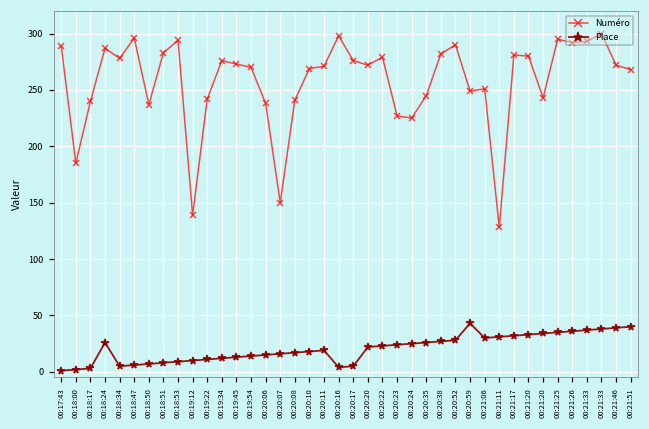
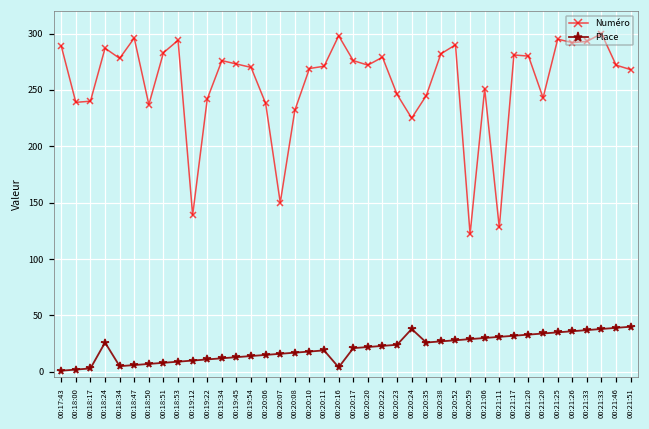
  {
    "Numéro": {
      "00:17:43": 289,
-     "00:18:00": 185,
+     "00:18:00": 239,
      "00:18:17": 240,
      "00:18:24": 287,
      "00:18:34": 278,
      "00:18:47": 296,
      "00:18:50": 237,
      "00:18:51": 283,
      "00:18:53": 294,
      "00:19:12": 139,
      "00:19:22": 242,
      "00:19:34": 276,
      "00:19:45": 273,
      "00:19:54": 270,
      "00:20:06": 238,
      "00:20:07": 150,
-     "00:20:08": 241,
+     "00:20:08": 232,
      "00:20:10": 269,
      "00:20:11": 271,
      "00:20:16": 298,
      "00:20:17": 276,
      "00:20:20": 272,
      "00:20:22": 279,
-     "00:20:23": 227,
+     "00:20:23": 246,
      "00:20:24": 225,
      "00:20:35": 245,
      "00:20:38": 282,
      "00:20:52": 290,
-     "00:20:59": 249,
+     "00:20:59": 122,
      "00:21:06": 251,
      "00:21:11": 128,
      "00:21:17": 281,
      "00:21:25": 295,
      "00:21:46": 272,
      "00:21:51": 268
    },
    "Place": {
      "00:17:43": 1,
      "00:18:00": 2,
      "00:18:17": 3,
      "00:18:24": 26,
      "00:18:34": 5,
      "00:18:47": 6,
      "00:18:50": 7,
      "00:18:51": 8,
      "00:18:53": 9,
      "00:19:12": 10,
      "00:19:22": 11,
      "00:19:34": 12,
      "00:19:45": 13,
      "00:19:54": 14,
      "00:20:06": 15,
      "00:20:07": 16,
      "00:20:08": 17,
      "00:20:10": 18,
      "00:20:11": 19,
      "00:20:16": 4,
-     "00:20:17": 5,
+     "00:20:17": 21,
      "00:20:20": 22,
      "00:20:22": 23,
      "00:20:23": 24,
-     "00:20:24": 25,
+     "00:20:24": 38,
      "00:20:35": 26,
      "00:20:38": 27,
      "00:20:52": 28,
-     "00:20:59": 43,
+     "00:20:59": 29,
      "00:21:06": 30,
      "00:21:11": 31,
      "00:21:17": 32,
      "00:21:25": 35,
      "00:21:26": 36,
      "00:21:46": 39,
      "00:21:51": 40
    }
  }
